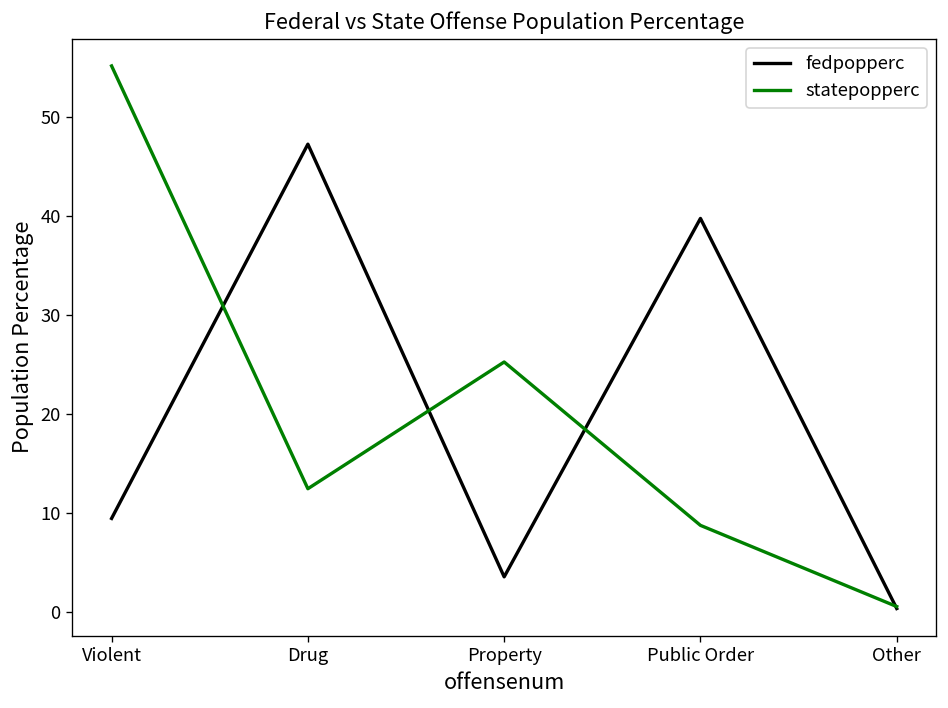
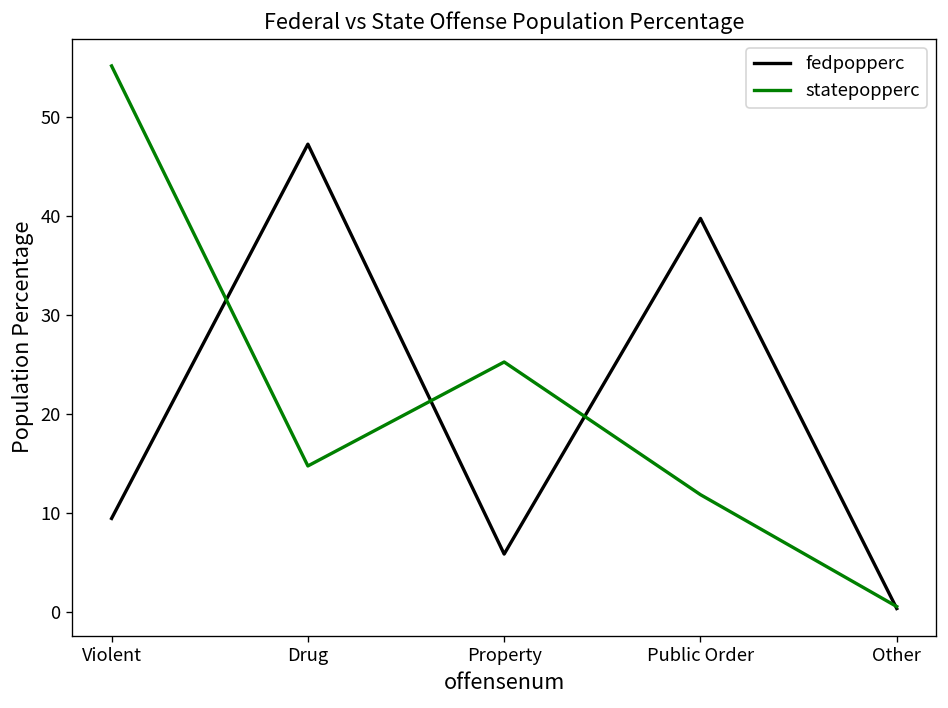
  {
    "fedpopperc": {
      "Violent": 10,
      "Drug": 47,
-     "Property": 4,
+     "Property": 6,
      "Public Order": 40
    },
    "statepopperc": {
      "Violent": 55,
-     "Drug": 13,
+     "Drug": 15,
      "Property": 25,
-     "Public Order": 9
+     "Public Order": 12
    }
  }
